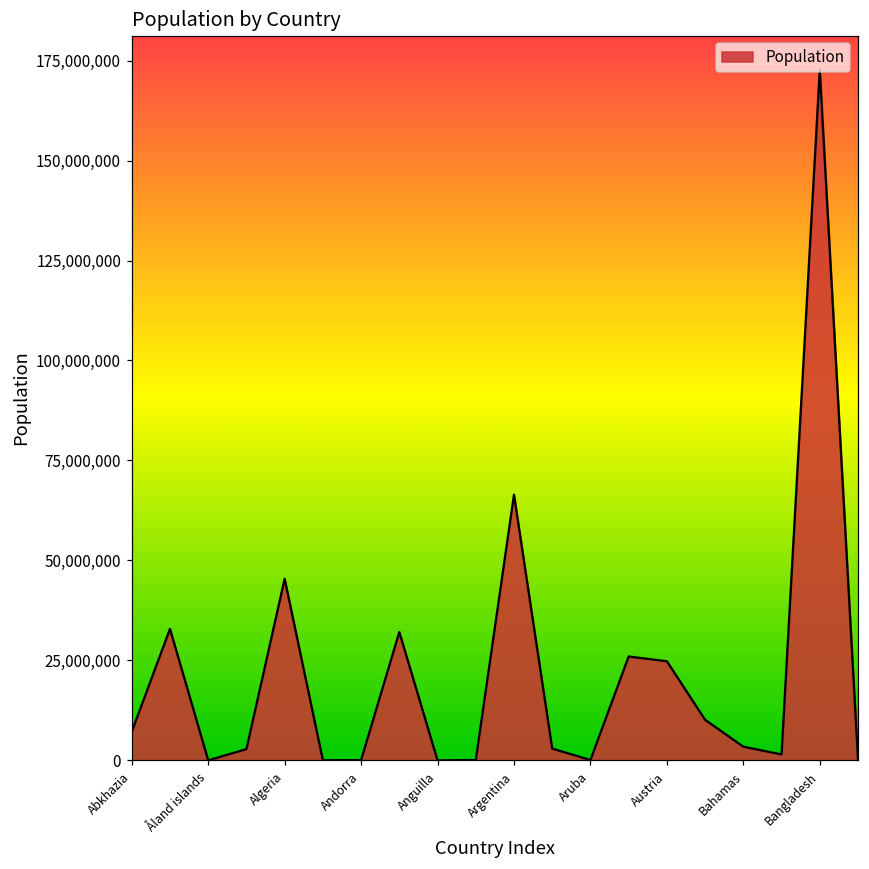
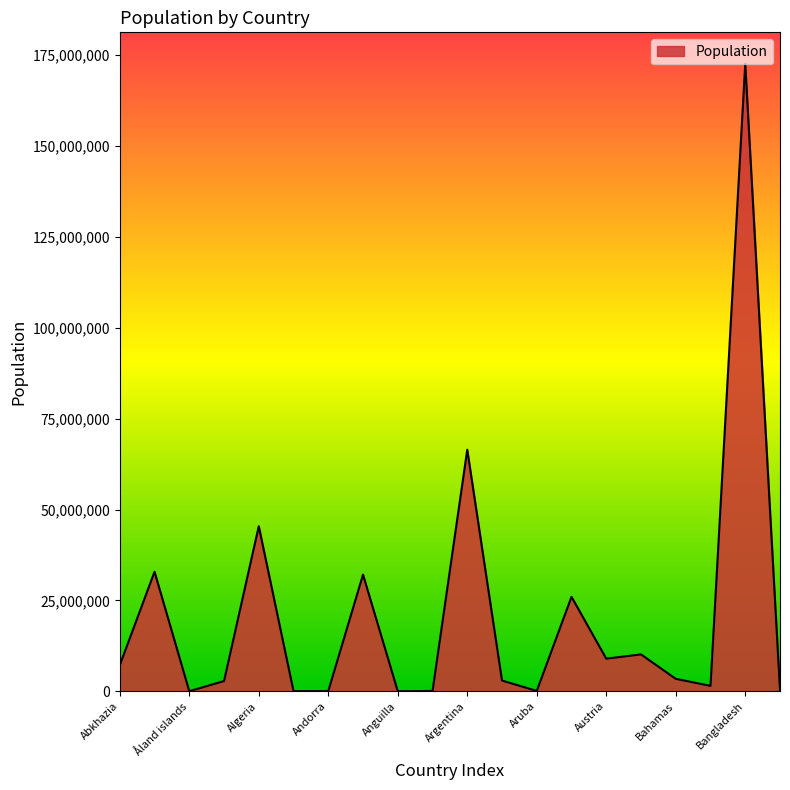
  {
    "Abkhazia": "7,000,000",
    "Åland islands": "0",
    "Algeria": "45,000,000",
    "Andorra": "0",
    "Anguilla": "0",
    "Argentina": "66,000,000",
    "Aruba": "0",
-   "Austria": "25,000,000",
+   "Austria": "9,000,000",
    "Bahamas": "3,000,000"
  }
